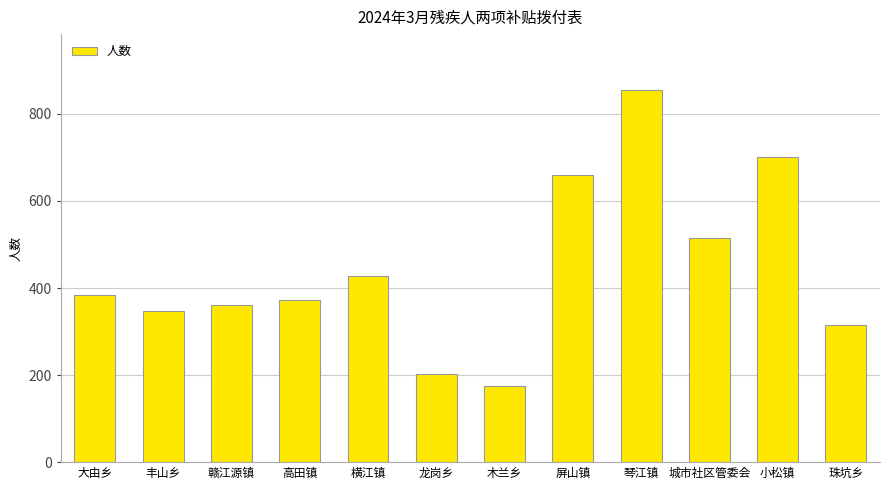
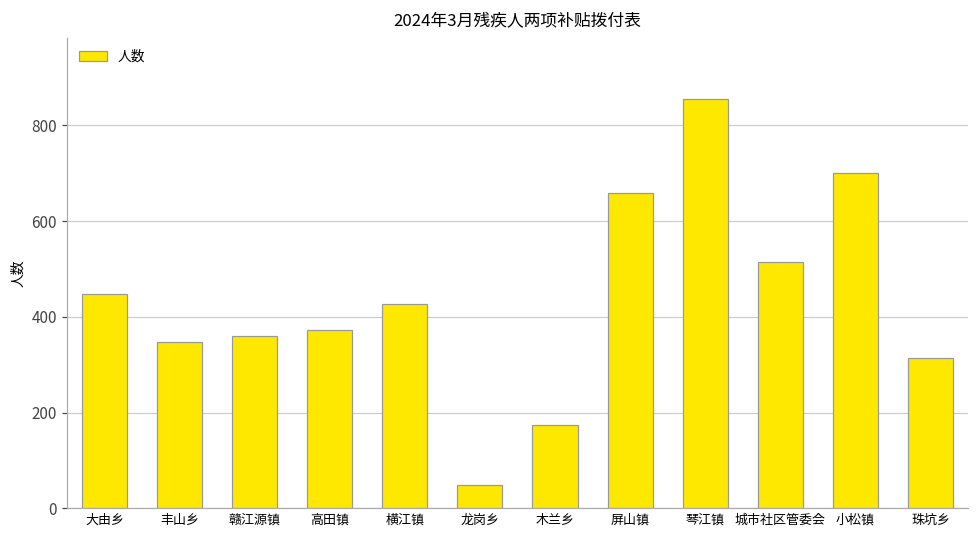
  {
-   "大由乡": 380,
+   "大由乡": 450,
    "丰山乡": 350,
    "赣江源镇": 360,
    "高田镇": 370,
    "横江镇": 430,
-   "龙岗乡": 200,
+   "龙岗乡": 50,
    "木兰乡": 180,
    "屏山镇": 660,
    "琴江镇": 860,
    "城市社区管委会": 520,
    "小松镇": 700,
    "珠坑乡": 310
  }
